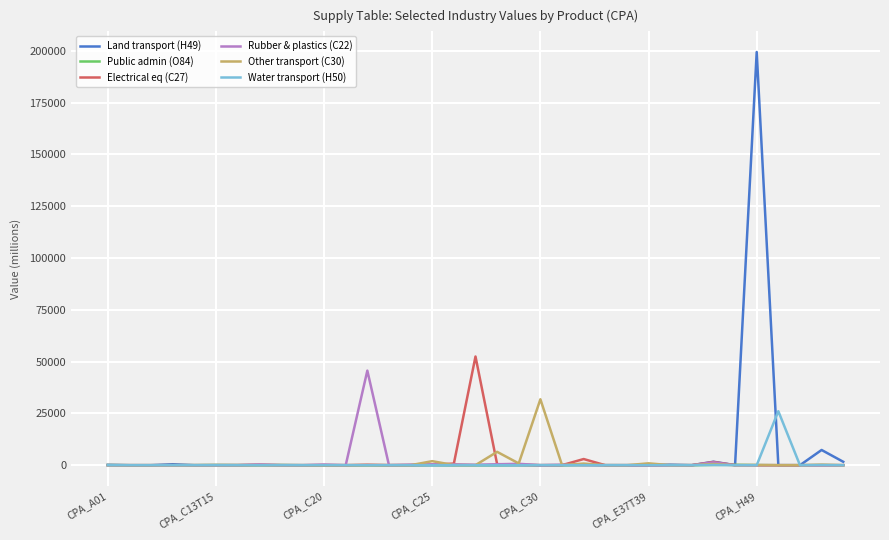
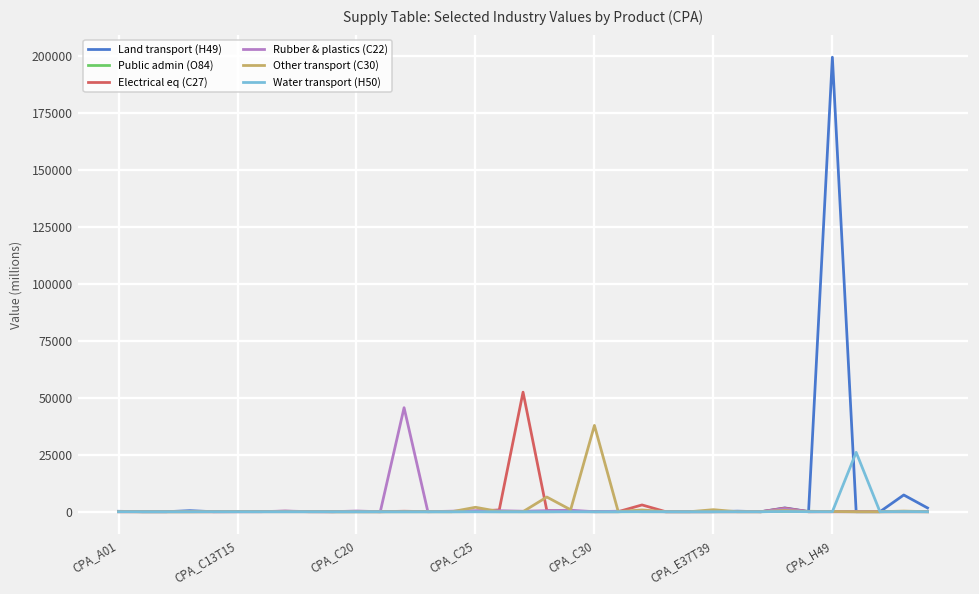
  {
    "Land transport (H49)": {
      "CPA_H49": 199000
    },
    "Other transport (C30)": {
      "CPA_C25": 2000,
-     "CPA_C30": 32000
+     "CPA_C30": 38000
    }
  }
